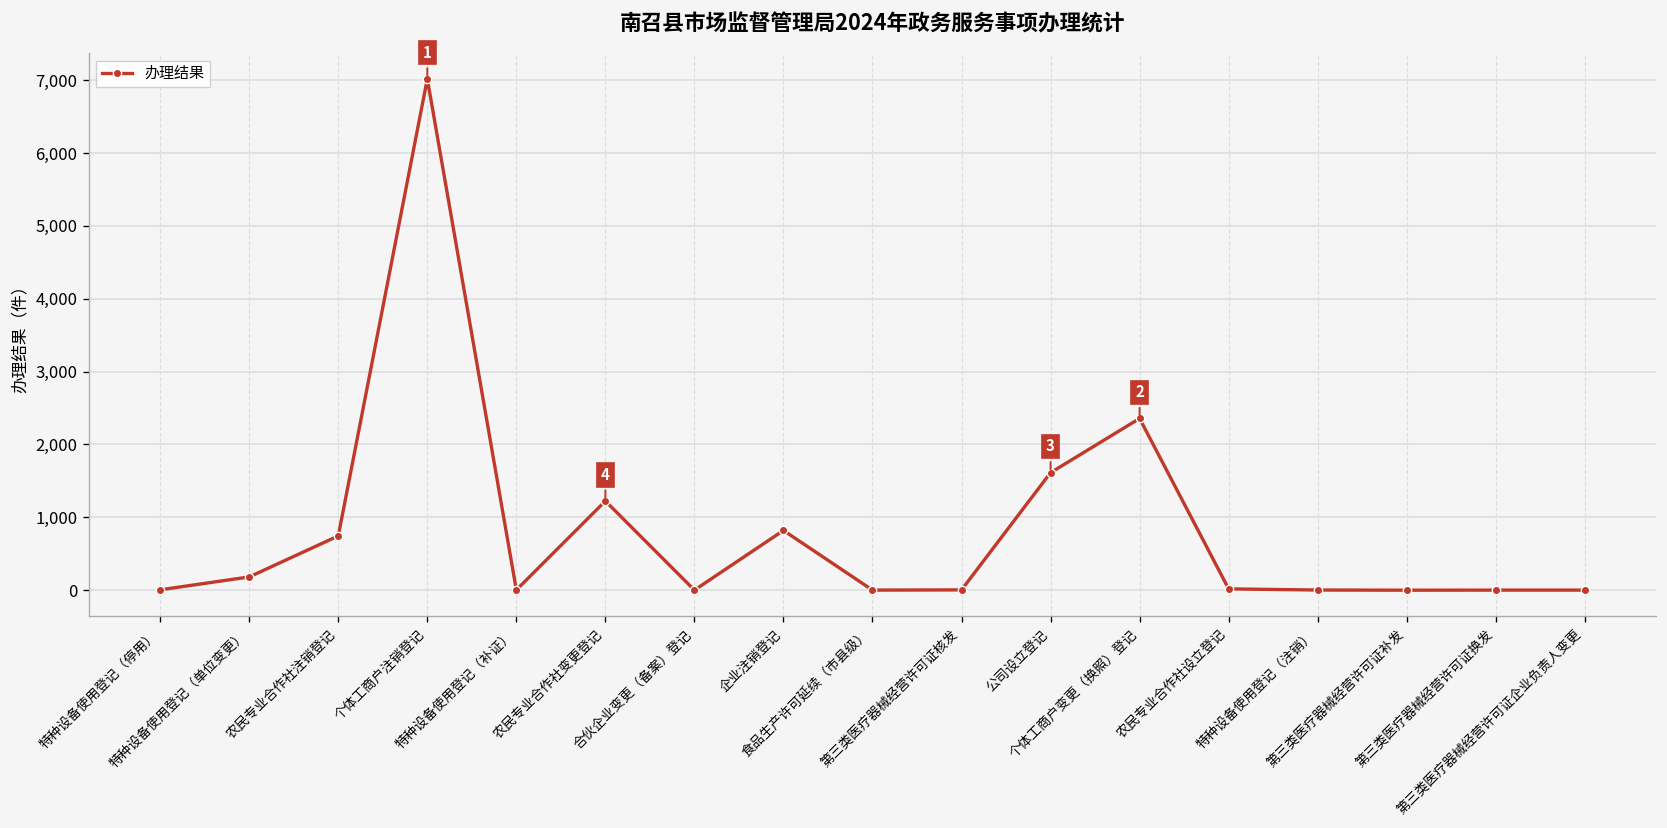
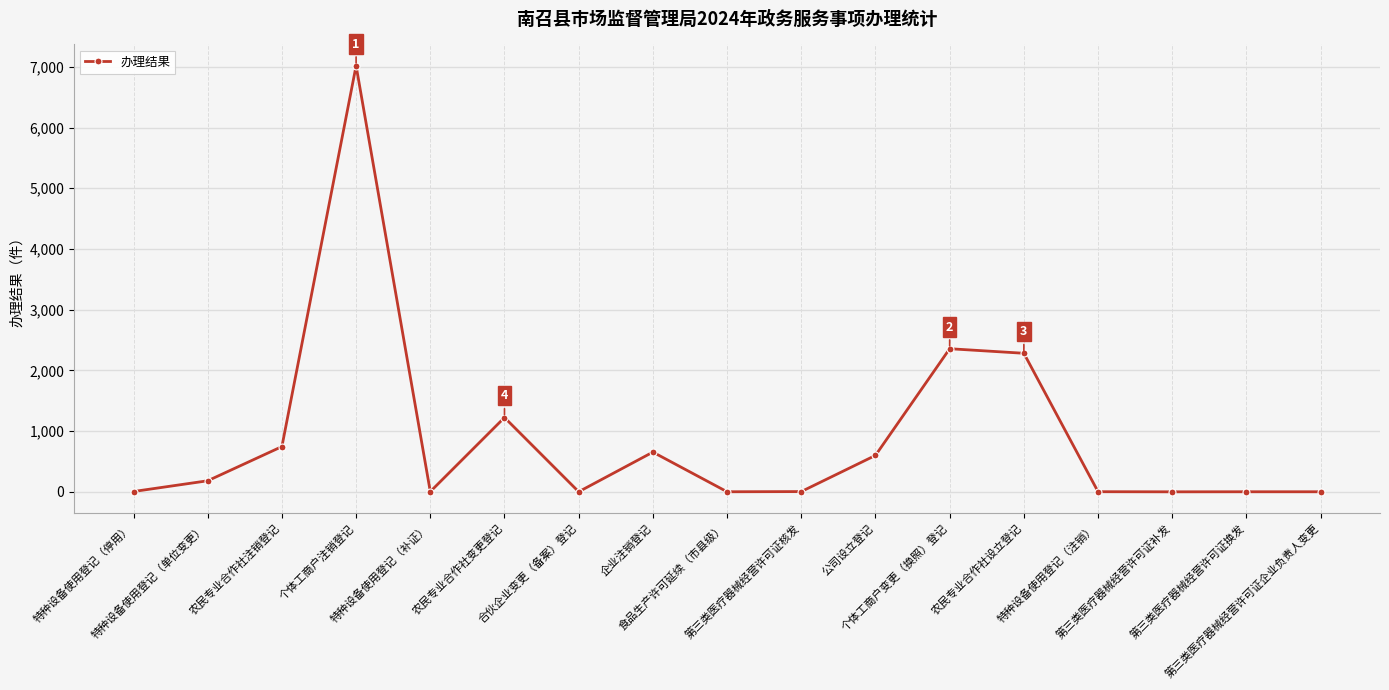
  {
    "特种设备使用登记（停用）": "0",
    "特种设备使用登记（单位变更）": "200",
    "农民专业合作社注销登记": "700",
    "特种设备使用登记（补证）": "0",
    "合伙企业变更（备案）登记": "0",
-   "企业注销登记": "800",
+   "企业注销登记": "700",
    "食品生产许可延续（市县级）": "0",
    "第三类医疗器械经营许可证核发": "0",
-   "公司设立登记": "1,600",
-   "农民专业合作社设立登记": "0",
+   "公司设立登记": "600",
+   "农民专业合作社设立登记": "2,300",
    "特种设备使用登记（注销）": "0",
    "第三类医疗器械经营许可证补发": "0",
    "第三类医疗器械经营许可证换发": "0",
    "第三类医疗器械经营许可证企业负责人变更": "0"
  }
